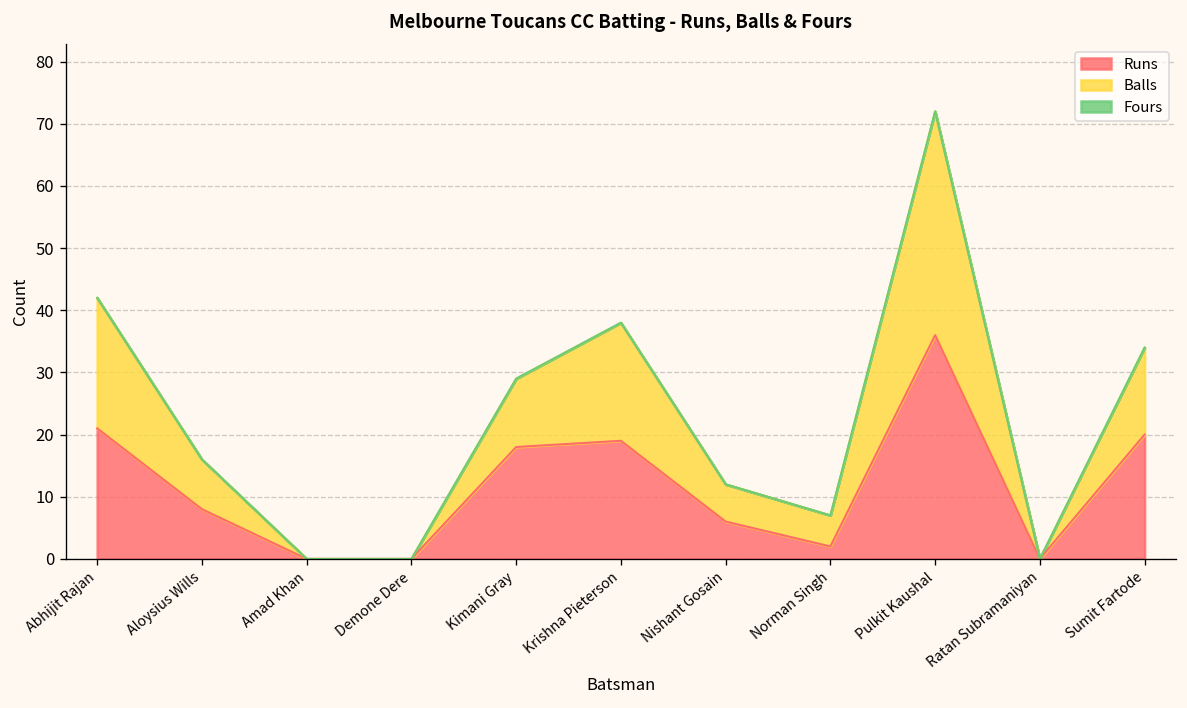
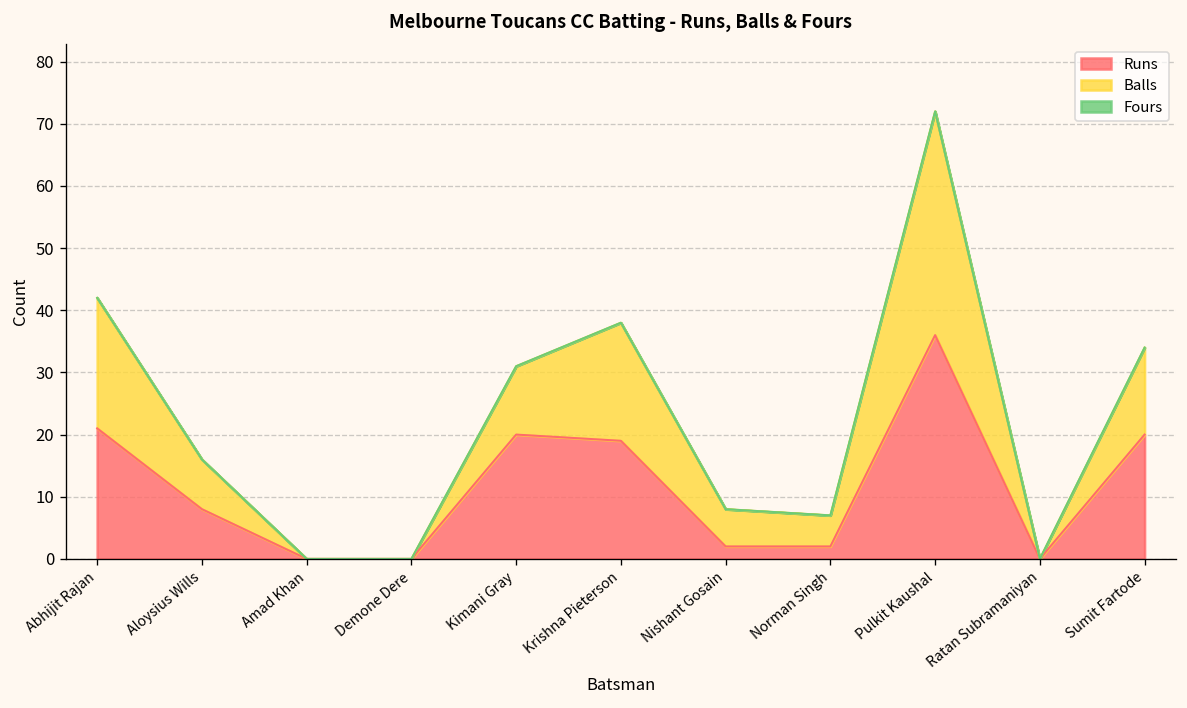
  {
    "Runs": {
      "Abhijit Rajan": 21,
      "Aloysius Wills": 8,
-     "Kimani Gray": 18,
+     "Kimani Gray": 20,
      "Krishna Pieterson": 19,
-     "Nishant Gosain": 6,
+     "Nishant Gosain": 2,
      "Norman Singh": 2,
      "Pulkit Kaushal": 36,
      "Sumit Fartode": 20
    }
  }
